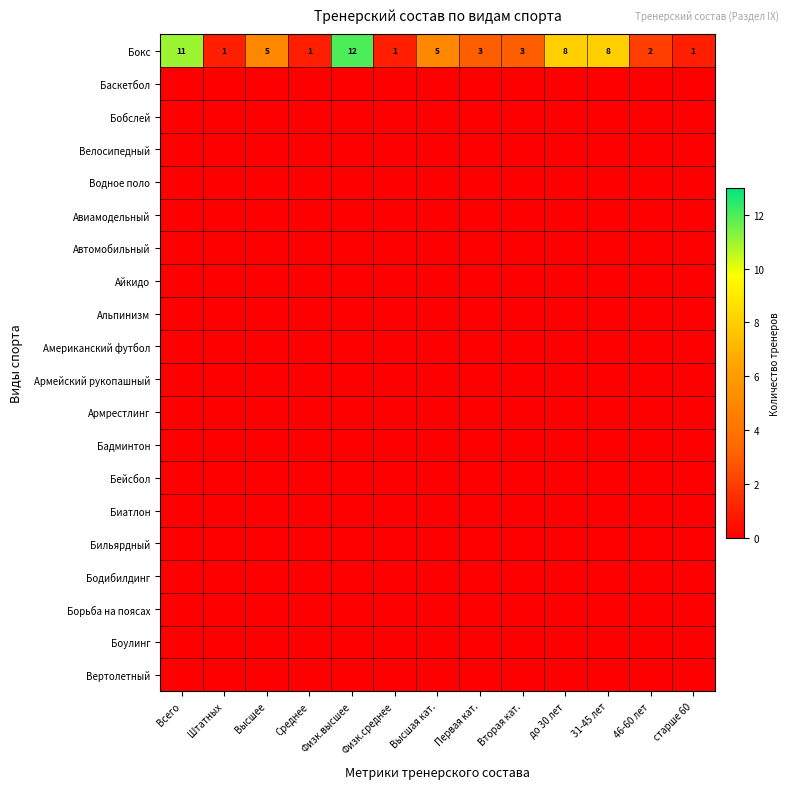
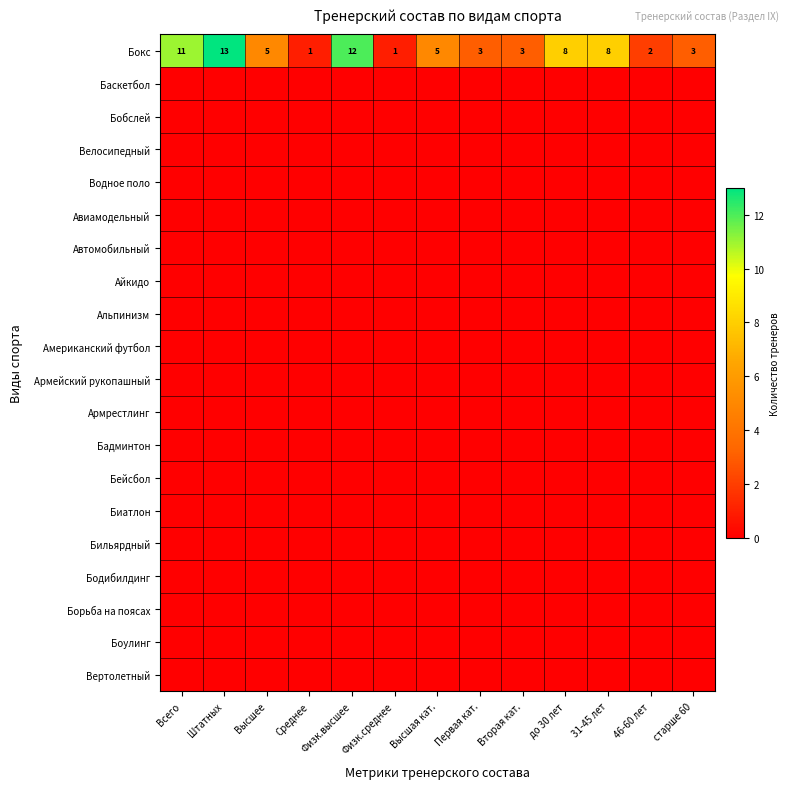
  {
    "Бокс": {
      "Всего": 11,
-     "Штатных": 1,
+     "Штатных": 13,
      "Высшее": 5,
      "Среднее": 1,
      "Физк.высшее": 12,
      "Физк.среднее": 1,
      "Высшая кат.": 5,
      "Первая кат.": 3,
      "Вторая кат.": 3,
      "до 30 лет": 8,
      "31-45 лет": 8,
      "46-60 лет": 2,
-     "старше 60": 1
+     "старше 60": 3
    }
  }
